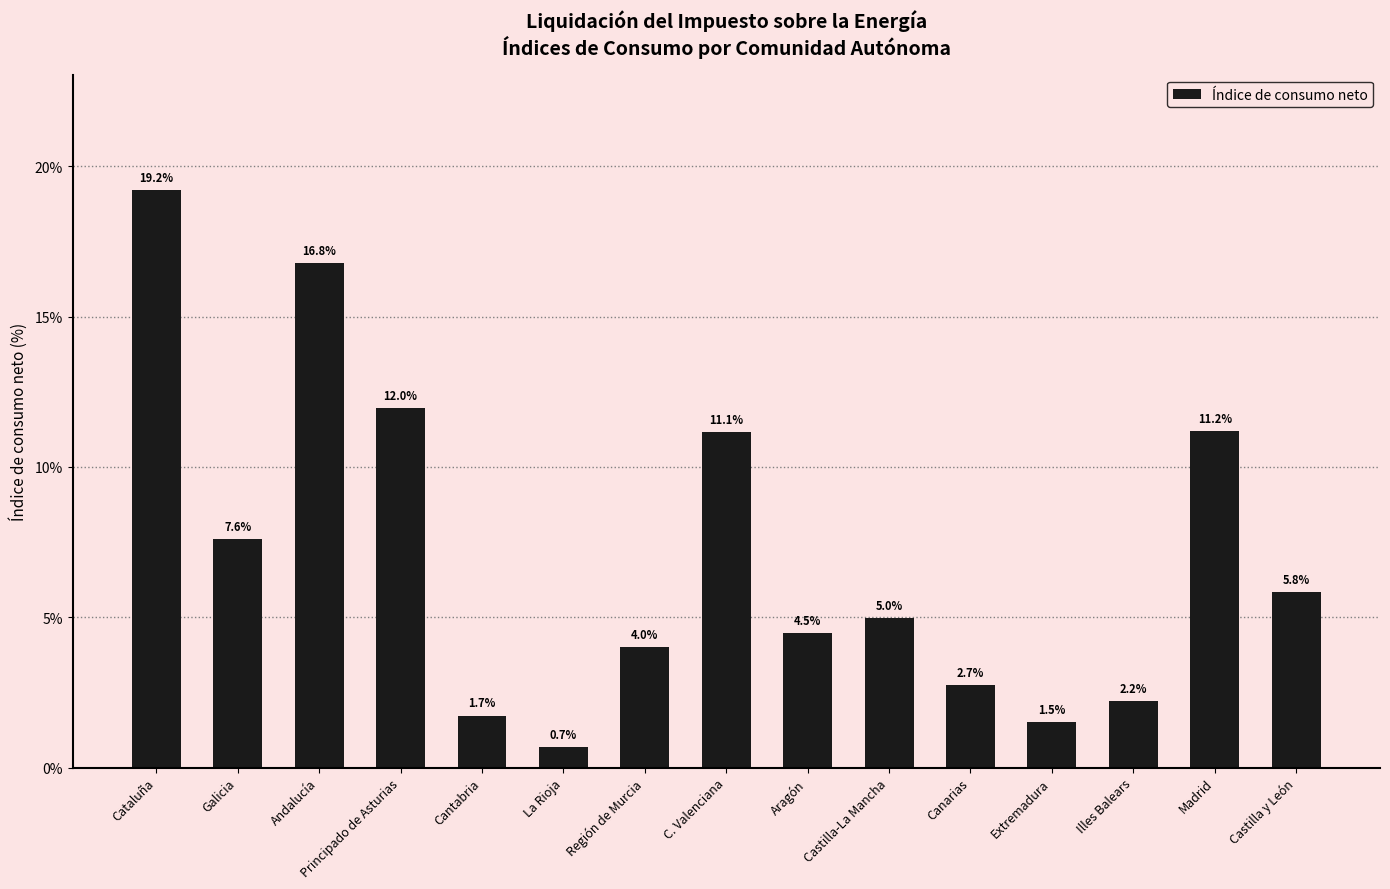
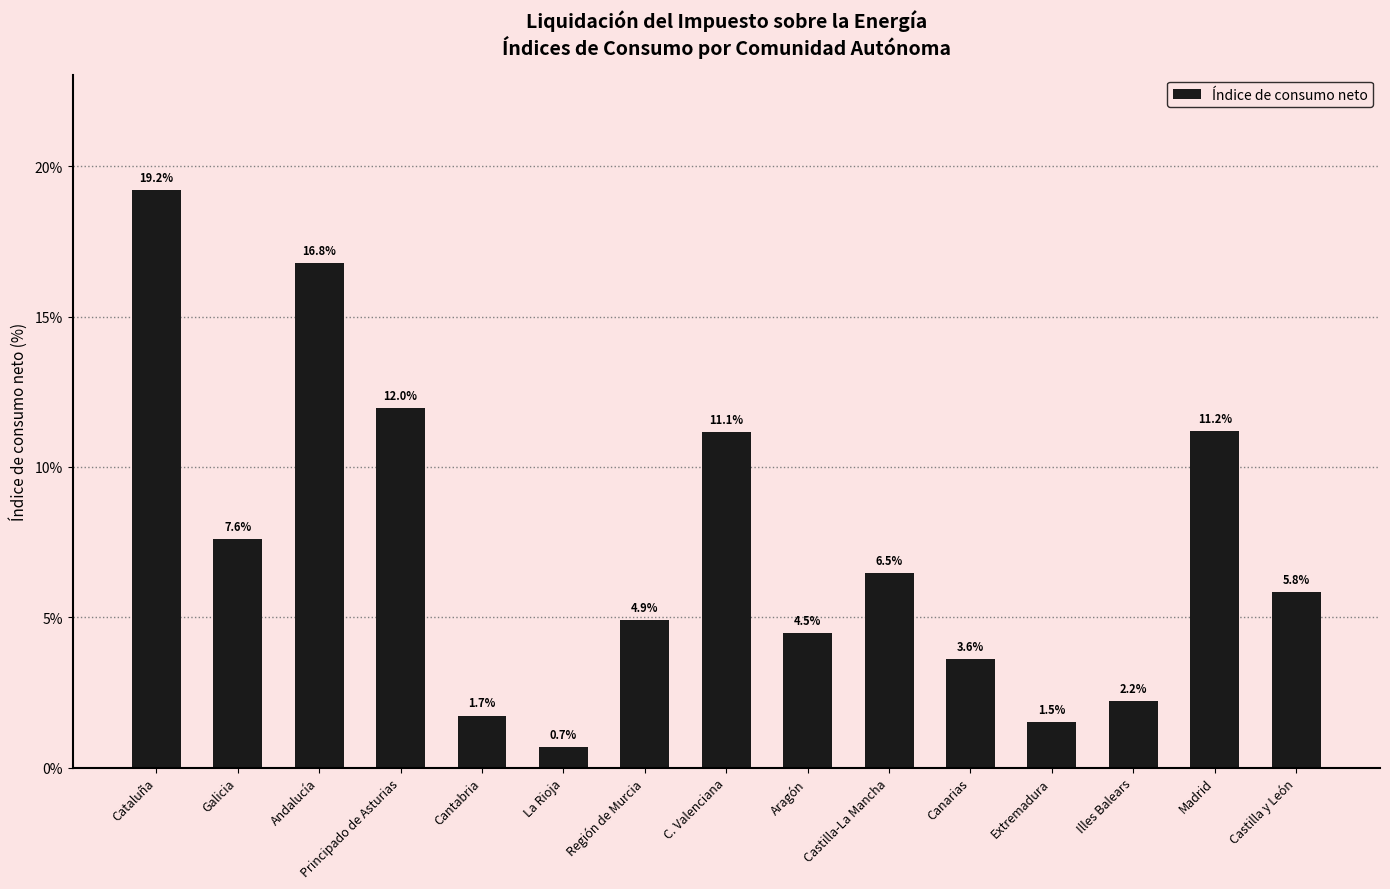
  {
    "Cataluña": "19.2%",
    "Galicia": "7.6%",
    "Andalucía": "16.8%",
    "Principado de Asturias": "12.0%",
    "Cantabria": "1.7%",
    "La Rioja": "0.7%",
-   "Región de Murcia": "4.0%",
+   "Región de Murcia": "4.9%",
    "C. Valenciana": "11.1%",
    "Aragón": "4.5%",
-   "Castilla-La Mancha": "5.0%",
-   "Canarias": "2.7%",
+   "Castilla-La Mancha": "6.5%",
+   "Canarias": "3.6%",
    "Extremadura": "1.5%",
    "Illes Balears": "2.2%",
    "Madrid": "11.2%",
    "Castilla y León": "5.8%"
  }
